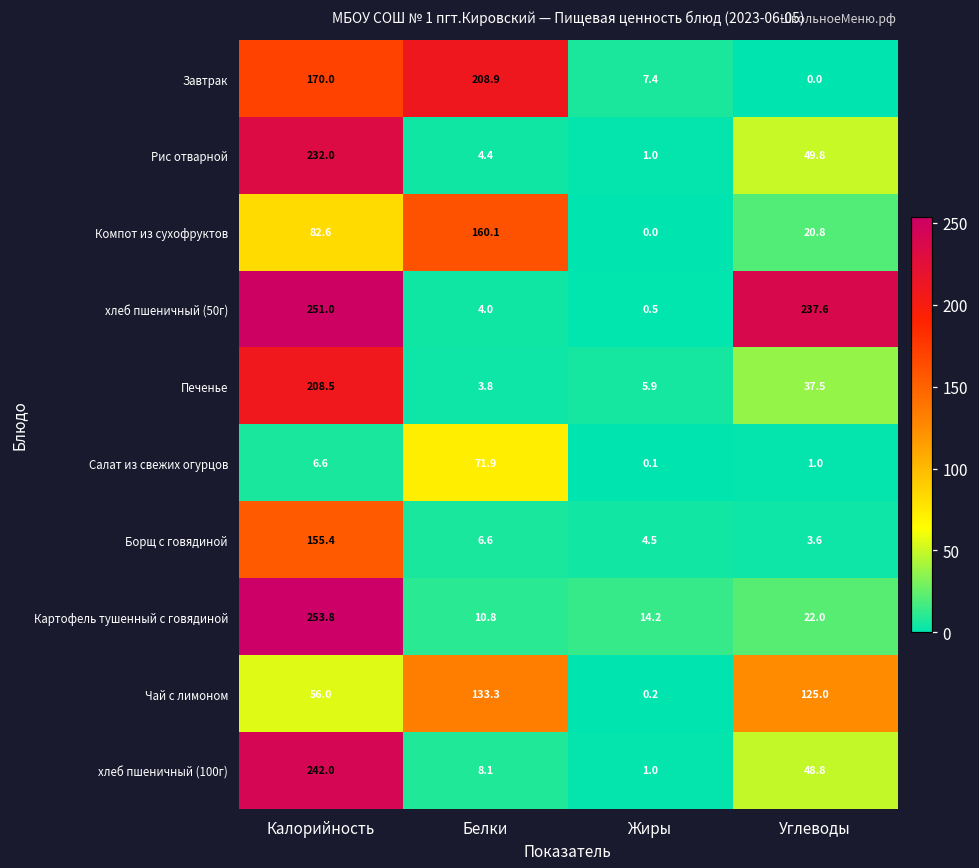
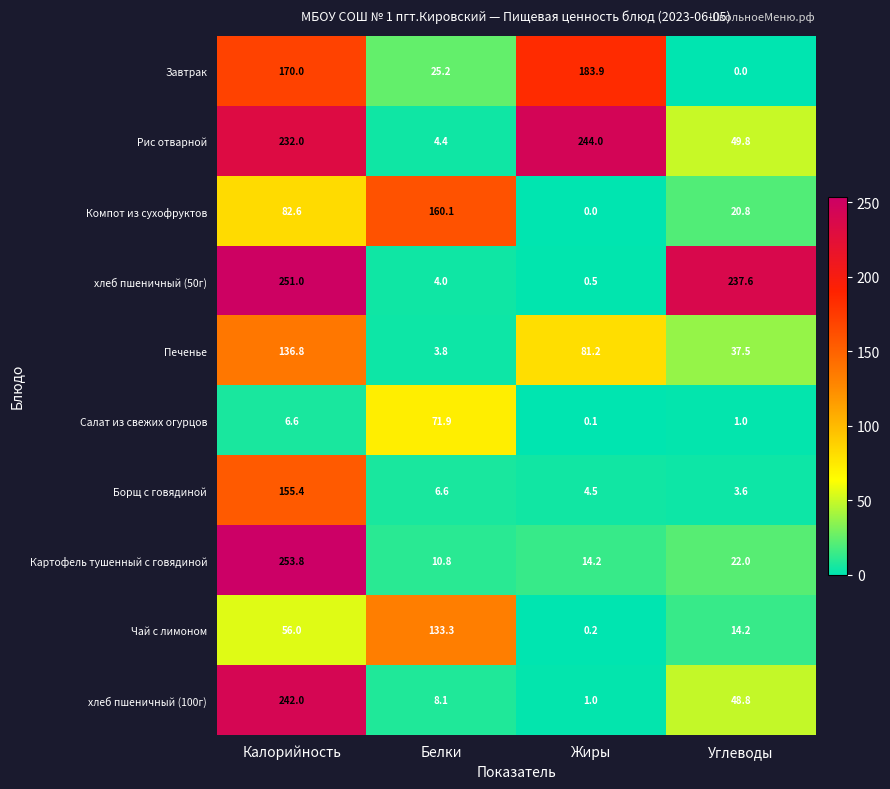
  {
    "Завтрак": {
      "Калорийность": 170.0,
-     "Белки": 208.9,
-     "Жиры": 7.4,
+     "Белки": 25.2,
+     "Жиры": 183.9,
      "Углеводы": 0.0
    },
    "Рис отварной": {
      "Калорийность": 232.0,
      "Белки": 4.4,
-     "Жиры": 1.0,
+     "Жиры": 244.0,
      "Углеводы": 49.8
    },
    "Компот из сухофруктов": {
      "Калорийность": 82.6,
      "Белки": 160.1,
      "Жиры": 0.0,
      "Углеводы": 20.8
    },
    "хлеб пшеничный (50г)": {
      "Калорийность": 251.0,
      "Белки": 4.0,
      "Жиры": 0.5,
      "Углеводы": 237.6
    },
    "Печенье": {
-     "Калорийность": 208.5,
+     "Калорийность": 136.8,
      "Белки": 3.8,
-     "Жиры": 5.9,
+     "Жиры": 81.2,
      "Углеводы": 37.5
    },
    "Салат из свежих огурцов": {
      "Калорийность": 6.6,
      "Белки": 71.9,
      "Жиры": 0.1,
      "Углеводы": 1.0
    },
    "Борщ с говядиной": {
      "Калорийность": 155.4,
      "Белки": 6.6,
      "Жиры": 4.5,
      "Углеводы": 3.6
    },
    "Картофель тушенный с говядиной": {
      "Калорийность": 253.8,
      "Белки": 10.8,
      "Жиры": 14.2,
      "Углеводы": 22.0
    },
    "Чай с лимоном": {
      "Калорийность": 56.0,
      "Белки": 133.3,
      "Жиры": 0.2,
-     "Углеводы": 125.0
+     "Углеводы": 14.2
    },
    "хлеб пшеничный (100г)": {
      "Калорийность": 242.0,
      "Белки": 8.1,
      "Жиры": 1.0,
      "Углеводы": 48.8
    }
  }
